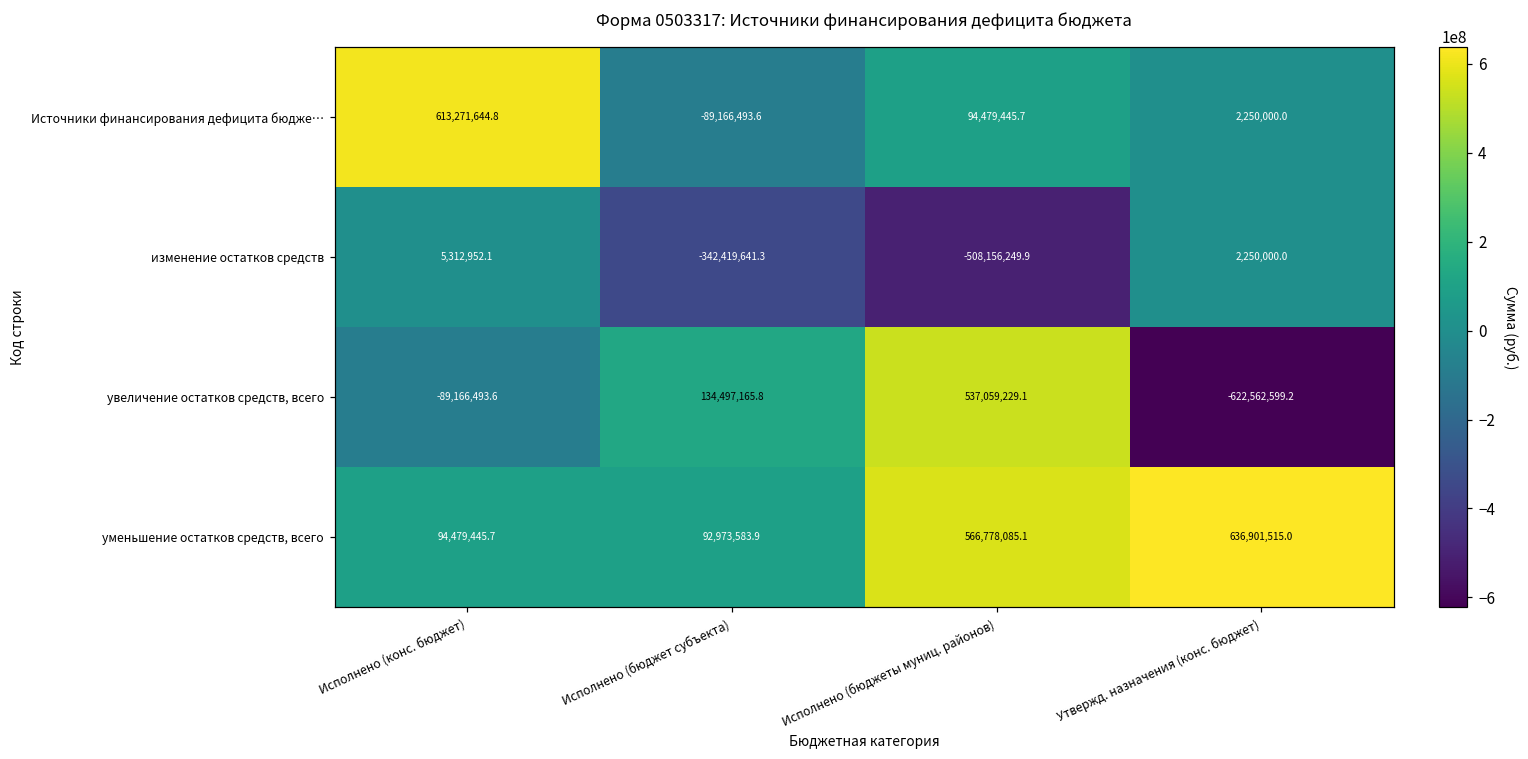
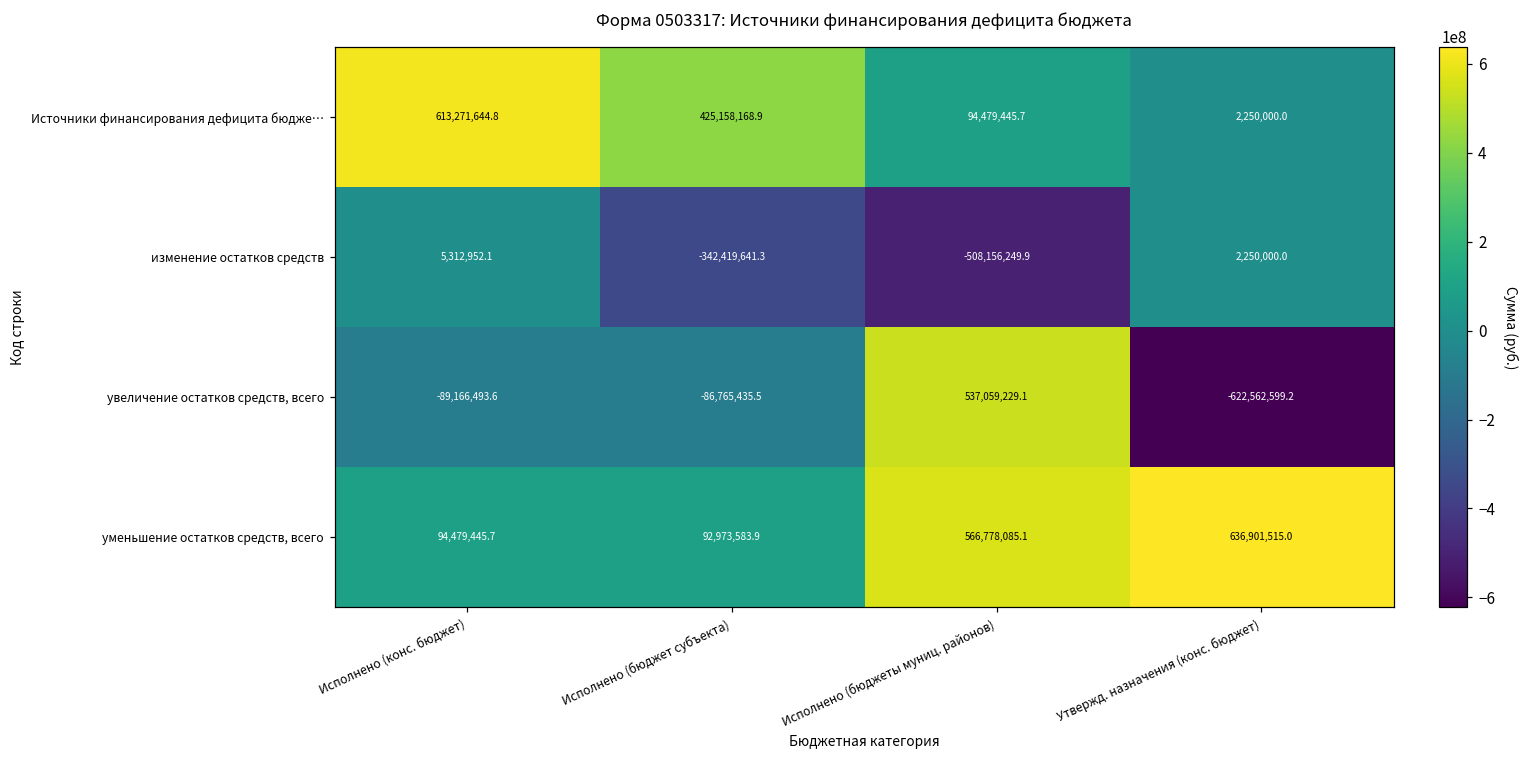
  {
    "Источники финансирования дефицита бюдже…": {
      "Исполнено (конс. бюджет)": "613,271,644.8",
-     "Исполнено (бюджет субъекта)": "-89,166,493.6",
+     "Исполнено (бюджет субъекта)": "425,158,168.9",
      "Исполнено (бюджеты муниц. районов)": "94,479,445.7",
      "Утвержд. назначения (конс. бюджет)": "2,250,000.0"
    },
    "изменение остатков средств": {
      "Исполнено (конс. бюджет)": "5,312,952.1",
      "Исполнено (бюджет субъекта)": "-342,419,641.3",
      "Исполнено (бюджеты муниц. районов)": "-508,156,249.9",
      "Утвержд. назначения (конс. бюджет)": "2,250,000.0"
    },
    "увеличение остатков средств, всего": {
      "Исполнено (конс. бюджет)": "-89,166,493.6",
-     "Исполнено (бюджет субъекта)": "134,497,165.8",
+     "Исполнено (бюджет субъекта)": "-86,765,435.5",
      "Исполнено (бюджеты муниц. районов)": "537,059,229.1",
      "Утвержд. назначения (конс. бюджет)": "-622,562,599.2"
    },
    "уменьшение остатков средств, всего": {
      "Исполнено (конс. бюджет)": "94,479,445.7",
      "Исполнено (бюджет субъекта)": "92,973,583.9",
      "Исполнено (бюджеты муниц. районов)": "566,778,085.1",
      "Утвержд. назначения (конс. бюджет)": "636,901,515.0"
    }
  }
